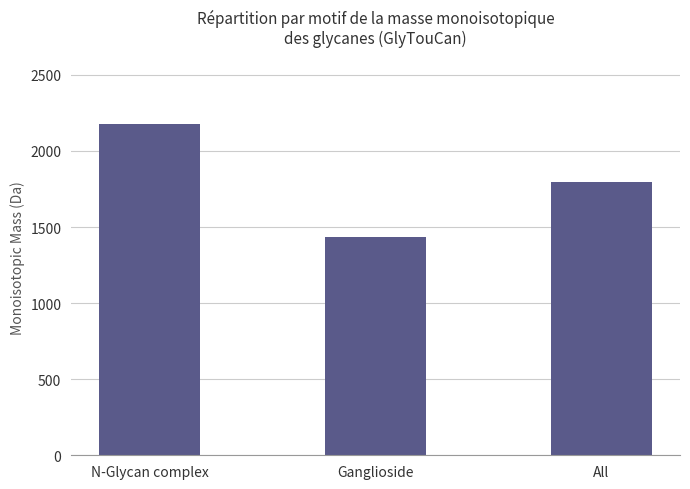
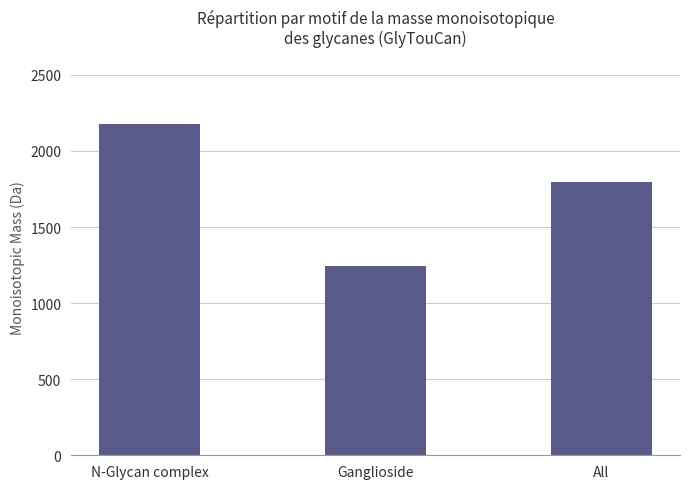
  {
    "N-Glycan complex": 2180,
-   "Ganglioside": 1430,
+   "Ganglioside": 1240,
    "All": 1790
  }
